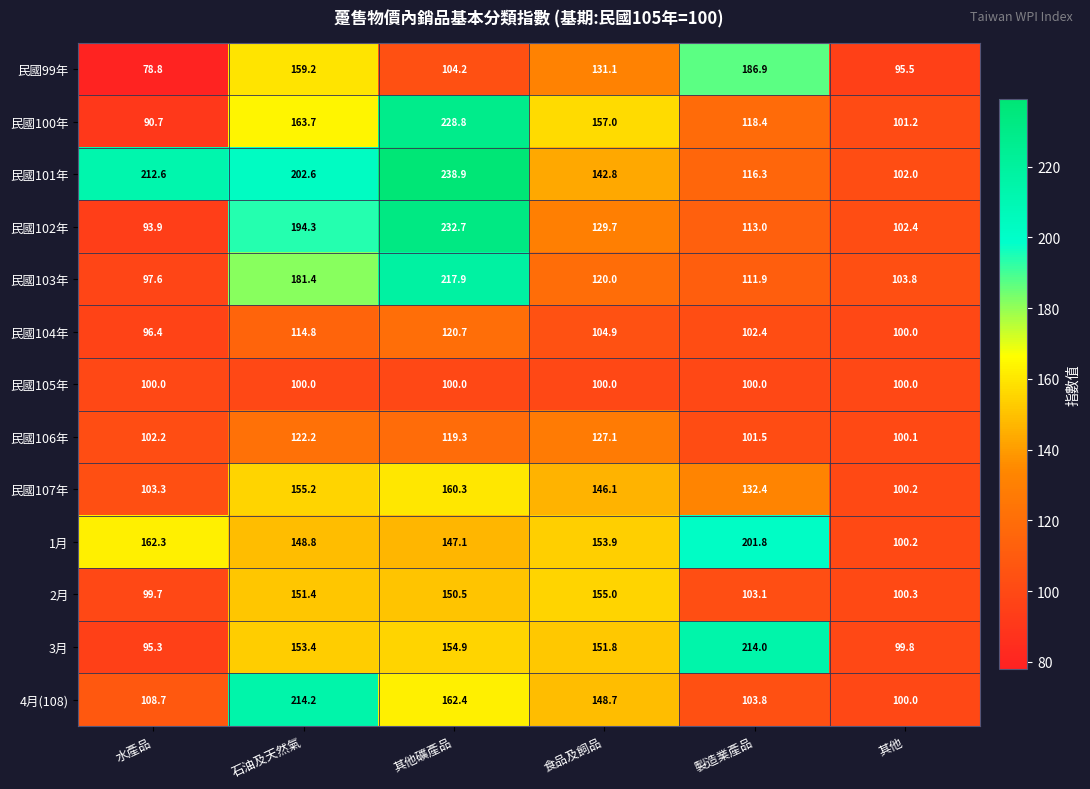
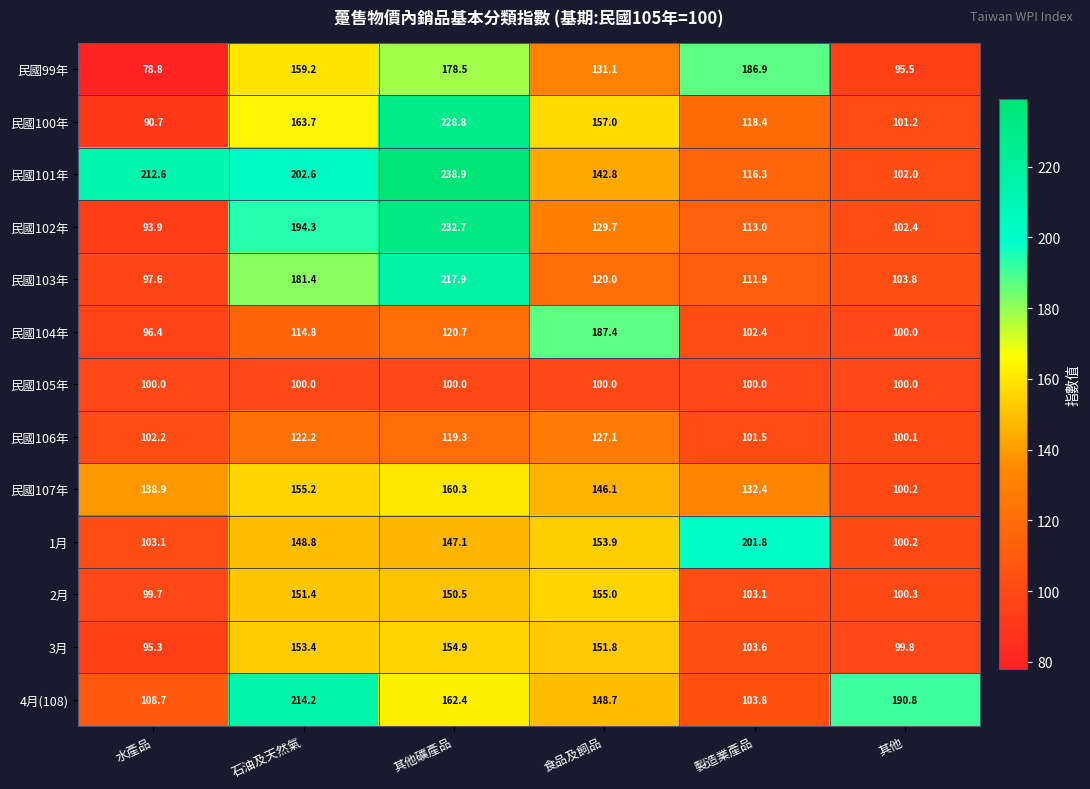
  {
    "民國99年": {
      "水產品": 78.8,
      "石油及天然氣": 159.2,
-     "其他礦產品": 104.2,
+     "其他礦產品": 178.5,
      "食品及飼品": 131.1,
      "製造業產品": 186.9,
      "其他": 95.5
    },
    "民國100年": {
      "水產品": 90.7,
      "石油及天然氣": 163.7,
      "其他礦產品": 228.8,
      "食品及飼品": 157.0,
      "製造業產品": 118.4,
      "其他": 101.2
    },
    "民國101年": {
      "水產品": 212.6,
      "石油及天然氣": 202.6,
      "其他礦產品": 238.9,
      "食品及飼品": 142.8,
      "製造業產品": 116.3,
      "其他": 102.0
    },
    "民國102年": {
      "水產品": 93.9,
      "石油及天然氣": 194.3,
      "其他礦產品": 232.7,
      "食品及飼品": 129.7,
      "製造業產品": 113.0,
      "其他": 102.4
    },
    "民國103年": {
      "水產品": 97.6,
      "石油及天然氣": 181.4,
      "其他礦產品": 217.9,
      "食品及飼品": 120.0,
      "製造業產品": 111.9,
      "其他": 103.8
    },
    "民國104年": {
      "水產品": 96.4,
      "石油及天然氣": 114.8,
      "其他礦產品": 120.7,
-     "食品及飼品": 104.9,
+     "食品及飼品": 187.4,
      "製造業產品": 102.4,
      "其他": 100.0
    },
    "民國105年": {
      "水產品": 100.0,
      "石油及天然氣": 100.0,
      "其他礦產品": 100.0,
      "食品及飼品": 100.0,
      "製造業產品": 100.0,
      "其他": 100.0
    },
    "民國106年": {
      "水產品": 102.2,
      "石油及天然氣": 122.2,
      "其他礦產品": 119.3,
      "食品及飼品": 127.1,
      "製造業產品": 101.5,
      "其他": 100.1
    },
    "民國107年": {
-     "水產品": 103.3,
+     "水產品": 138.9,
      "石油及天然氣": 155.2,
      "其他礦產品": 160.3,
      "食品及飼品": 146.1,
      "製造業產品": 132.4,
      "其他": 100.2
    },
    "1月": {
-     "水產品": 162.3,
+     "水產品": 103.1,
      "石油及天然氣": 148.8,
      "其他礦產品": 147.1,
      "食品及飼品": 153.9,
      "製造業產品": 201.8,
      "其他": 100.2
    },
    "2月": {
      "水產品": 99.7,
      "石油及天然氣": 151.4,
      "其他礦產品": 150.5,
      "食品及飼品": 155.0,
      "製造業產品": 103.1,
      "其他": 100.3
    },
    "3月": {
      "水產品": 95.3,
      "石油及天然氣": 153.4,
      "其他礦產品": 154.9,
      "食品及飼品": 151.8,
-     "製造業產品": 214.0,
+     "製造業產品": 103.6,
      "其他": 99.8
    },
    "4月(108)": {
      "水產品": 108.7,
      "石油及天然氣": 214.2,
      "其他礦產品": 162.4,
      "食品及飼品": 148.7,
      "製造業產品": 103.8,
-     "其他": 100.0
+     "其他": 190.8
    }
  }
